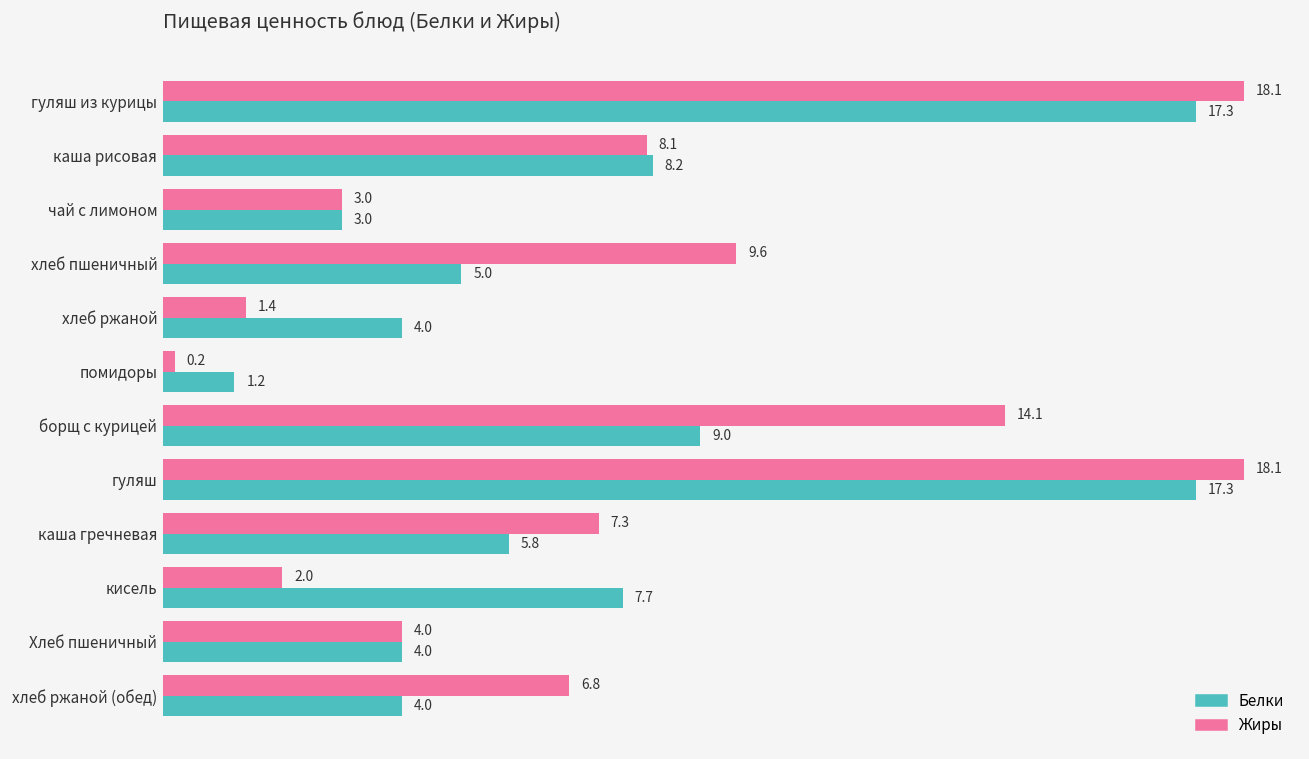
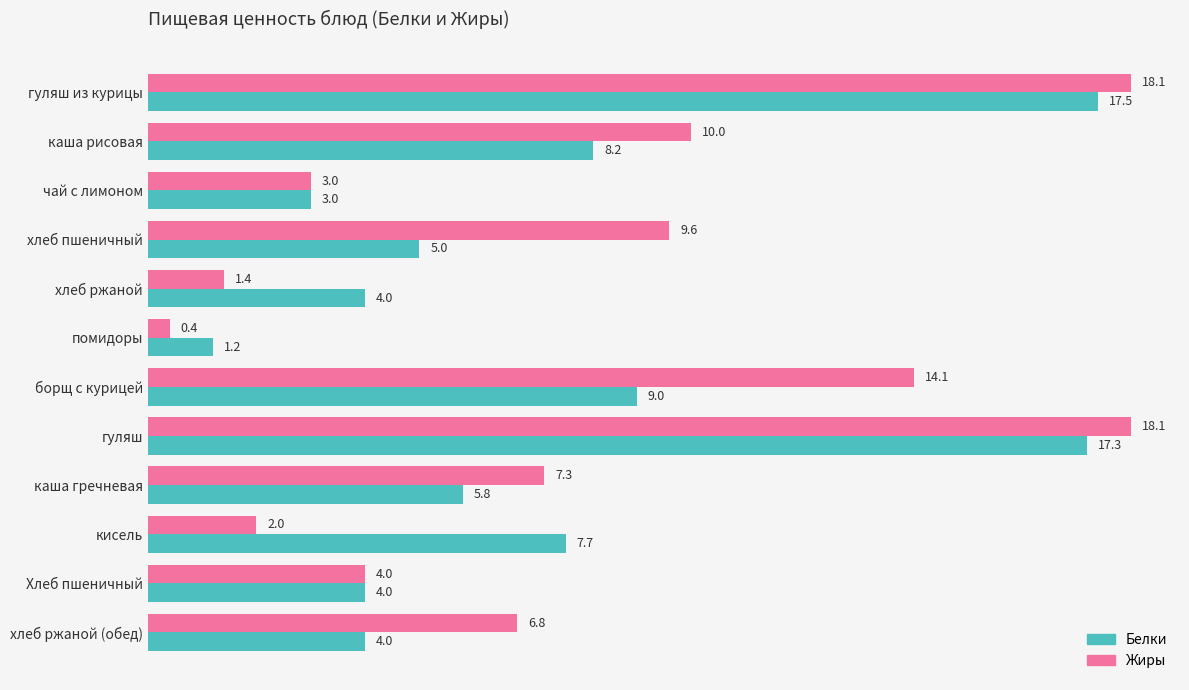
  {
    "Белки": {
-     "гуляш из курицы": 17.3,
+     "гуляш из курицы": 17.5,
      "каша рисовая": 8.2,
      "чай с лимоном": 3.0,
      "хлеб пшеничный": 5.0,
      "хлеб ржаной": 4.0,
      "помидоры": 1.2,
      "борщ с курицей": 9.0,
      "гуляш": 17.3,
      "каша гречневая": 5.8,
      "кисель": 7.7,
      "Хлеб пшеничный": 4.0,
      "хлеб ржаной (обед)": 4.0
    },
    "Жиры": {
      "гуляш из курицы": 18.1,
-     "каша рисовая": 8.1,
+     "каша рисовая": 10.0,
      "чай с лимоном": 3.0,
      "хлеб пшеничный": 9.6,
      "хлеб ржаной": 1.4,
-     "помидоры": 0.2,
+     "помидоры": 0.4,
      "борщ с курицей": 14.1,
      "гуляш": 18.1,
      "каша гречневая": 7.3,
      "кисель": 2.0,
      "Хлеб пшеничный": 4.0,
      "хлеб ржаной (обед)": 6.8
    }
  }
